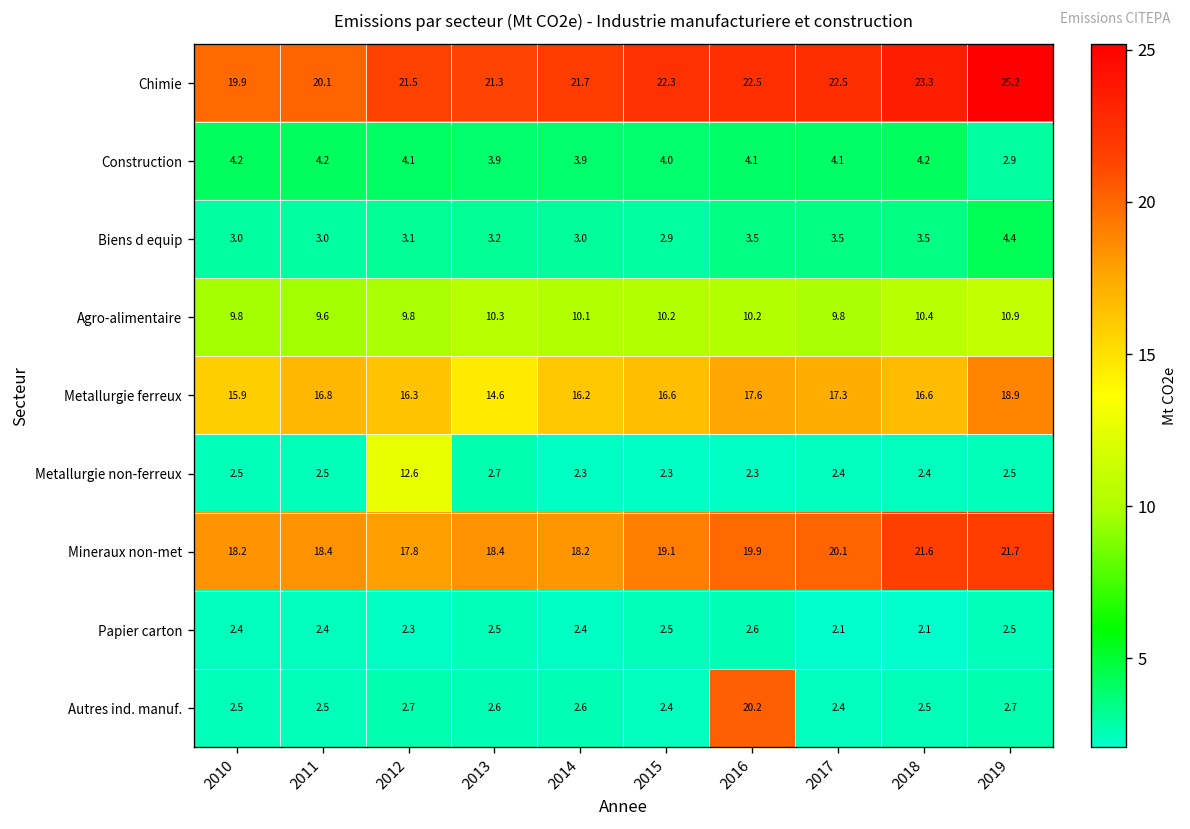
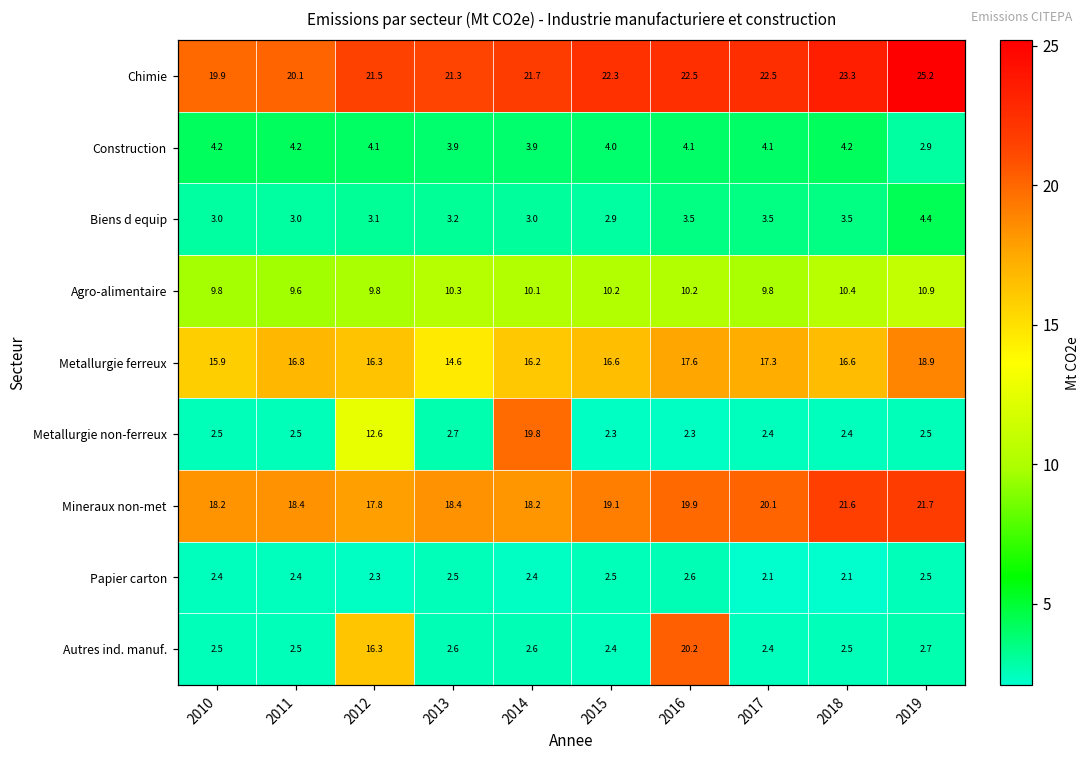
  {
    "Chimie": {
      "2010": 19.9,
      "2011": 20.1,
      "2012": 21.5,
      "2013": 21.3,
      "2014": 21.7,
      "2015": 22.3,
      "2016": 22.5,
      "2017": 22.5,
      "2018": 23.3,
      "2019": 25.2
    },
    "Construction": {
      "2010": 4.2,
      "2011": 4.2,
      "2012": 4.1,
      "2013": 3.9,
      "2014": 3.9,
      "2015": 4.0,
      "2016": 4.1,
      "2017": 4.1,
      "2018": 4.2,
      "2019": 2.9
    },
    "Biens d equip": {
      "2010": 3.0,
      "2011": 3.0,
      "2012": 3.1,
      "2013": 3.2,
      "2014": 3.0,
      "2015": 2.9,
      "2016": 3.5,
      "2017": 3.5,
      "2018": 3.5,
      "2019": 4.4
    },
    "Agro-alimentaire": {
      "2010": 9.8,
      "2011": 9.6,
      "2012": 9.8,
      "2013": 10.3,
      "2014": 10.1,
      "2015": 10.2,
      "2016": 10.2,
      "2017": 9.8,
      "2018": 10.4,
      "2019": 10.9
    },
    "Metallurgie ferreux": {
      "2010": 15.9,
      "2011": 16.8,
      "2012": 16.3,
      "2013": 14.6,
      "2014": 16.2,
      "2015": 16.6,
      "2016": 17.6,
      "2017": 17.3,
      "2018": 16.6,
      "2019": 18.9
    },
    "Metallurgie non-ferreux": {
      "2010": 2.5,
      "2011": 2.5,
      "2012": 12.6,
      "2013": 2.7,
-     "2014": 2.3,
+     "2014": 19.8,
      "2015": 2.3,
      "2016": 2.3,
      "2017": 2.4,
      "2018": 2.4,
      "2019": 2.5
    },
    "Mineraux non-met": {
      "2010": 18.2,
      "2011": 18.4,
      "2012": 17.8,
      "2013": 18.4,
      "2014": 18.2,
      "2015": 19.1,
      "2016": 19.9,
      "2017": 20.1,
      "2018": 21.6,
      "2019": 21.7
    },
    "Papier carton": {
      "2010": 2.4,
      "2011": 2.4,
      "2012": 2.3,
      "2013": 2.5,
      "2014": 2.4,
      "2015": 2.5,
      "2016": 2.6,
      "2017": 2.1,
      "2018": 2.1,
      "2019": 2.5
    },
    "Autres ind. manuf.": {
      "2010": 2.5,
      "2011": 2.5,
-     "2012": 2.7,
+     "2012": 16.3,
      "2013": 2.6,
      "2014": 2.6,
      "2015": 2.4,
      "2016": 20.2,
      "2017": 2.4,
      "2018": 2.5,
      "2019": 2.7
    }
  }
